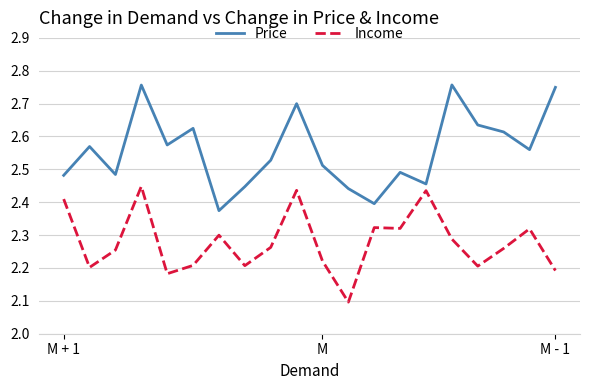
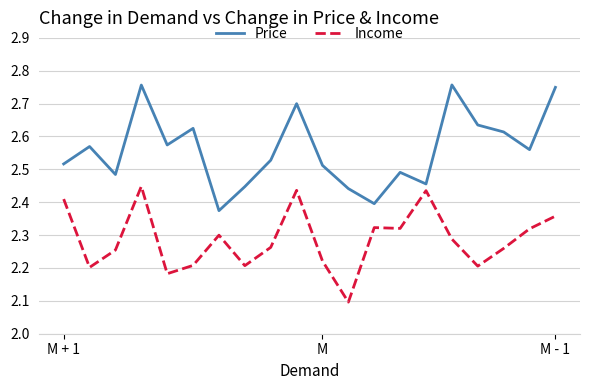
  {
    "Price": {
-     "M + 1": 2.48,
+     "M + 1": 2.52,
      "M": 2.51,
      "M - 1": 2.75
    },
    "Income": {
      "M + 1": 2.41,
      "M": 2.22,
-     "M - 1": 2.19
+     "M - 1": 2.36
    }
  }
